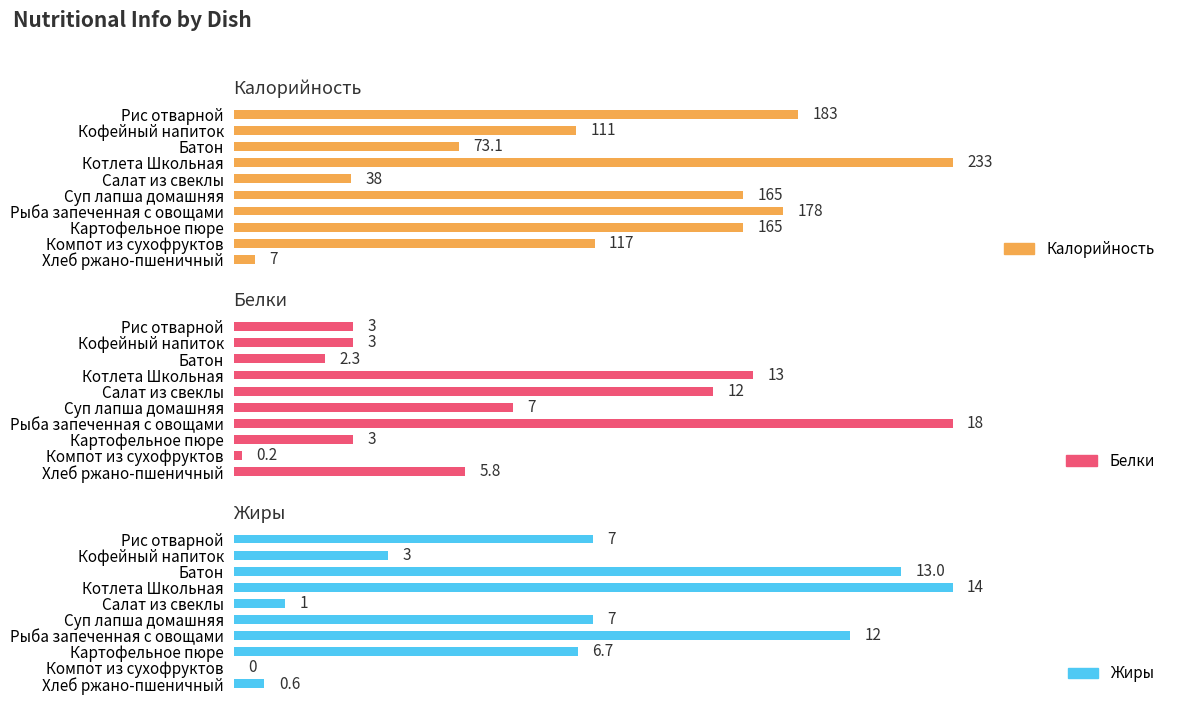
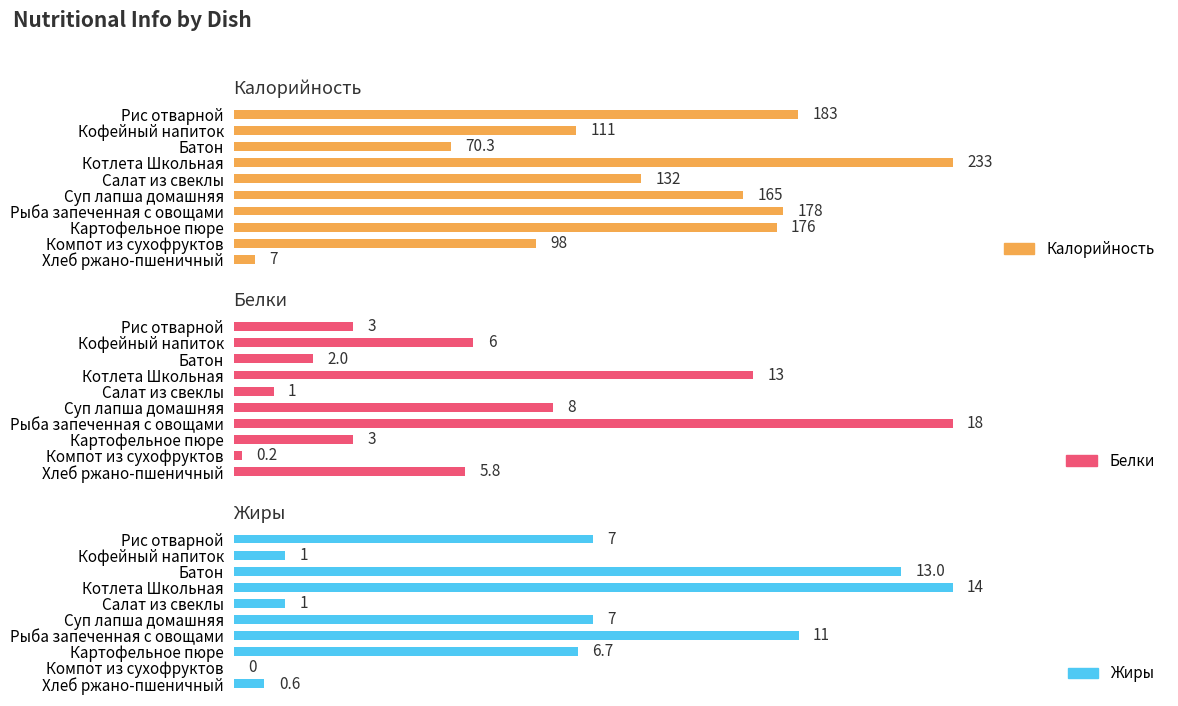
  {
    "Калорийность": {
      "Рис отварной": 183,
      "Кофейный напиток": 111,
-     "Батон": 73.1,
+     "Батон": 70.3,
      "Котлета Школьная": 233,
-     "Салат из свеклы": 38,
+     "Салат из свеклы": 132,
      "Суп лапша домашняя": 165,
      "Рыба запеченная с овощами": 178,
-     "Картофельное пюре": 165,
-     "Компот из сухофруктов": 117,
+     "Картофельное пюре": 176,
+     "Компот из сухофруктов": 98,
      "Хлеб ржано-пшеничный": 7
    },
    "Белки": {
      "Рис отварной": 3,
-     "Кофейный напиток": 3,
-     "Батон": 2.3,
+     "Кофейный напиток": 6,
+     "Батон": 2.0,
      "Котлета Школьная": 13,
-     "Салат из свеклы": 12,
-     "Суп лапша домашняя": 7,
+     "Салат из свеклы": 1,
+     "Суп лапша домашняя": 8,
      "Рыба запеченная с овощами": 18,
      "Картофельное пюре": 3,
      "Компот из сухофруктов": 0.2,
      "Хлеб ржано-пшеничный": 5.8
    },
    "Жиры": {
      "Рис отварной": 7,
-     "Кофейный напиток": 3,
+     "Кофейный напиток": 1,
      "Батон": 13.0,
      "Котлета Школьная": 14,
      "Салат из свеклы": 1,
      "Суп лапша домашняя": 7,
-     "Рыба запеченная с овощами": 12,
+     "Рыба запеченная с овощами": 11,
      "Картофельное пюре": 6.7,
      "Компот из сухофруктов": 0,
      "Хлеб ржано-пшеничный": 0.6
    }
  }
